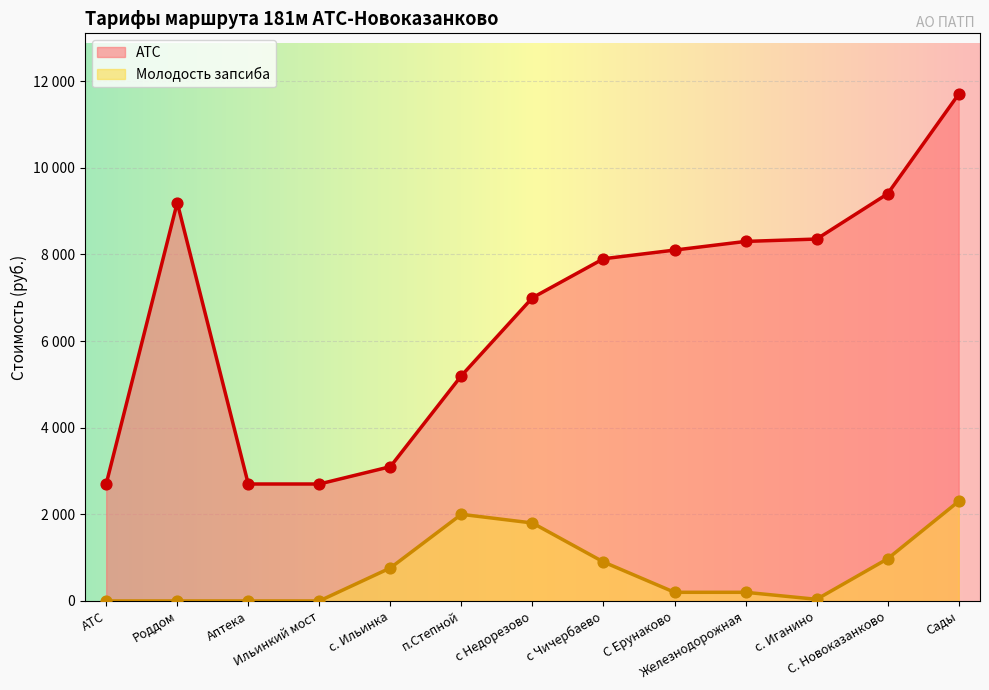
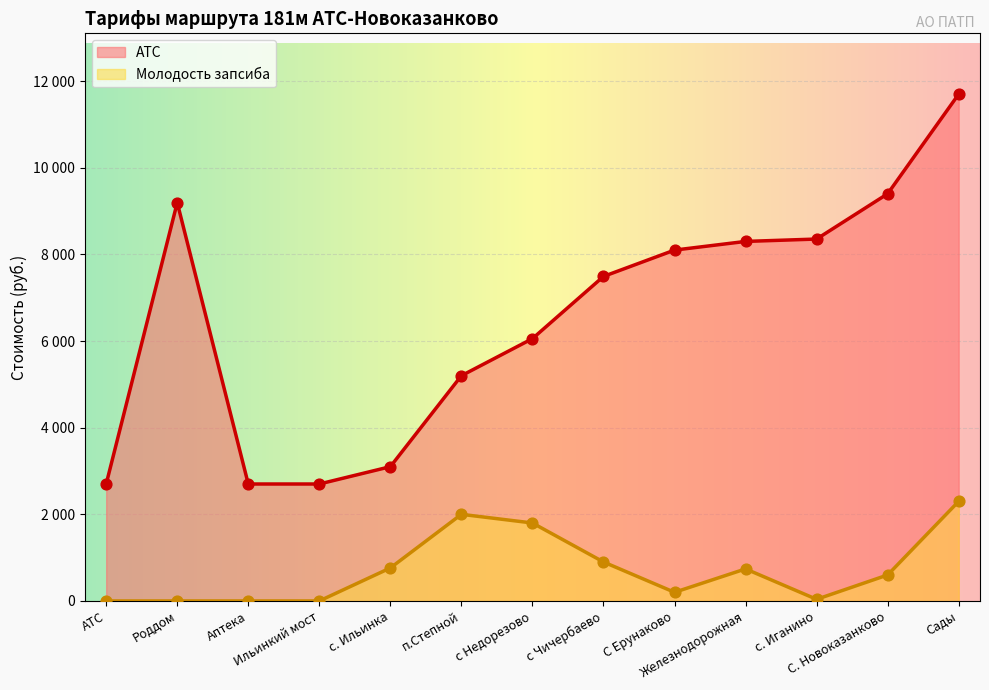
  {
    "АТС": {
      "АТС": 2700,
      "Роддом": 9200,
      "Аптека": 2700,
      "Ильинкий мост": 2700,
      "с. Ильинка": 3100,
      "п.Степной": 5200,
-     "с Недорезово": 7000,
-     "с Чичербаево": 7900,
+     "с Недорезово": 6100,
+     "с Чичербаево": 7500,
      "С Ерунаково": 8100,
      "Железнодорожная": 8300,
      "с. Иганино": 8400,
      "С. Новоказанково": 9400,
      "Сады": 11700
    },
    "Молодость запсиба": {
      "АТС": 0,
      "Роддом": 0,
      "Аптека": 0,
      "Ильинкий мост": 0,
      "с. Ильинка": 800,
      "п.Степной": 2000,
      "с Недорезово": 1800,
      "с Чичербаево": 900,
      "С Ерунаково": 200,
-     "Железнодорожная": 200,
+     "Железнодорожная": 700,
      "с. Иганино": 0,
-     "С. Новоказанково": 1000,
+     "С. Новоказанково": 600,
      "Сады": 2300
    }
  }
